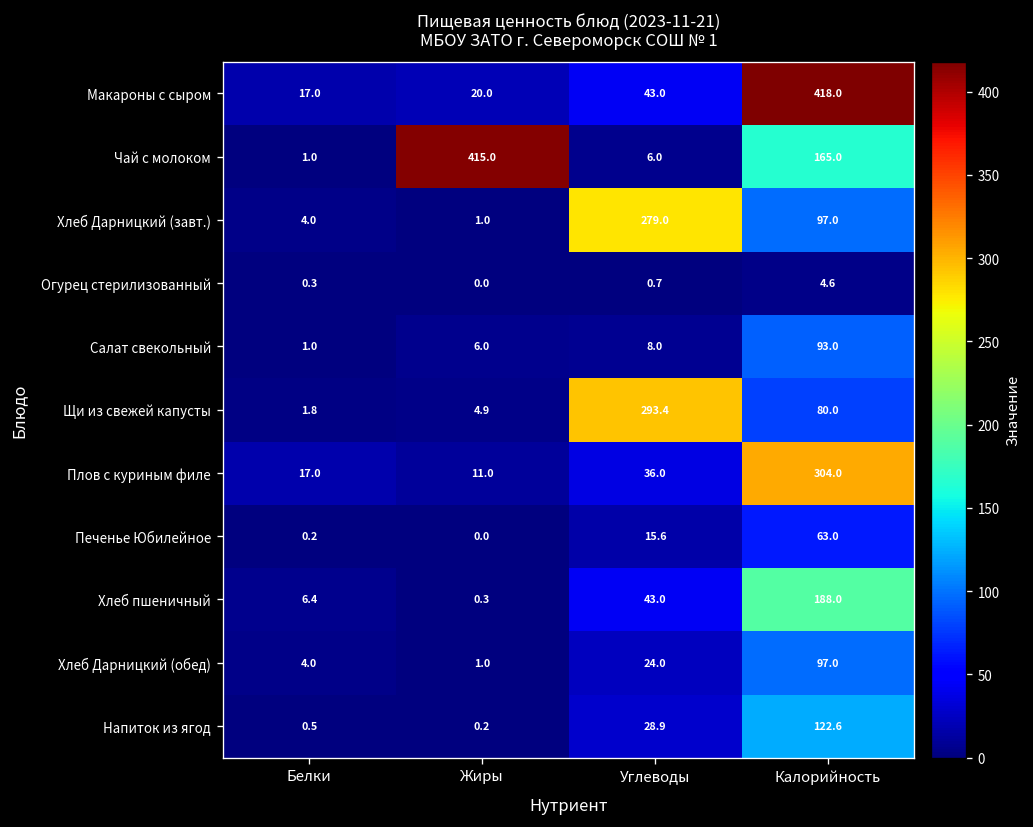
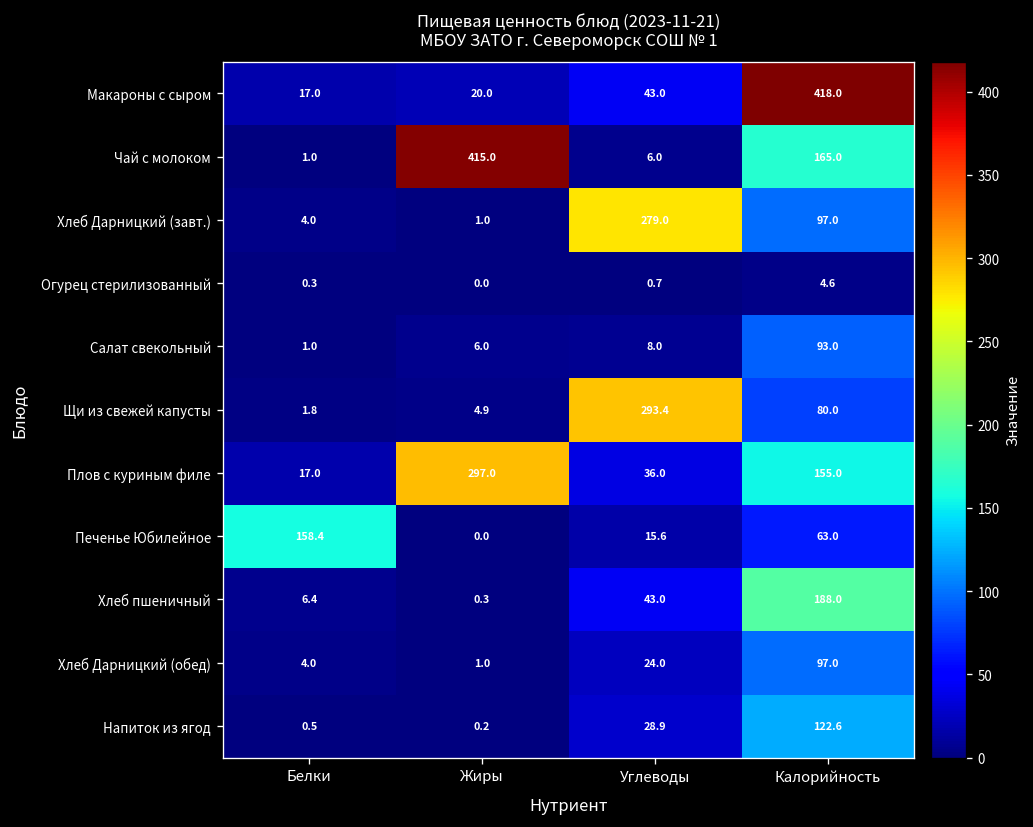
  {
    "Макароны с сыром": {
      "Белки": 17.0,
      "Жиры": 20.0,
      "Углеводы": 43.0,
      "Калорийность": 418.0
    },
    "Чай с молоком": {
      "Белки": 1.0,
      "Жиры": 415.0,
      "Углеводы": 6.0,
      "Калорийность": 165.0
    },
    "Хлеб Дарницкий (завт.)": {
      "Белки": 4.0,
      "Жиры": 1.0,
      "Углеводы": 279.0,
      "Калорийность": 97.0
    },
    "Огурец стерилизованный": {
      "Белки": 0.3,
      "Жиры": 0.0,
      "Углеводы": 0.7,
      "Калорийность": 4.6
    },
    "Салат свекольный": {
      "Белки": 1.0,
      "Жиры": 6.0,
      "Углеводы": 8.0,
      "Калорийность": 93.0
    },
    "Щи из свежей капусты": {
      "Белки": 1.8,
      "Жиры": 4.9,
      "Углеводы": 293.4,
      "Калорийность": 80.0
    },
    "Плов с куриным филе": {
      "Белки": 17.0,
-     "Жиры": 11.0,
+     "Жиры": 297.0,
      "Углеводы": 36.0,
-     "Калорийность": 304.0
+     "Калорийность": 155.0
    },
    "Печенье Юбилейное": {
-     "Белки": 0.2,
+     "Белки": 158.4,
      "Жиры": 0.0,
      "Углеводы": 15.6,
      "Калорийность": 63.0
    },
    "Хлеб пшеничный": {
      "Белки": 6.4,
      "Жиры": 0.3,
      "Углеводы": 43.0,
      "Калорийность": 188.0
    },
    "Хлеб Дарницкий (обед)": {
      "Белки": 4.0,
      "Жиры": 1.0,
      "Углеводы": 24.0,
      "Калорийность": 97.0
    },
    "Напиток из ягод": {
      "Белки": 0.5,
      "Жиры": 0.2,
      "Углеводы": 28.9,
      "Калорийность": 122.6
    }
  }
